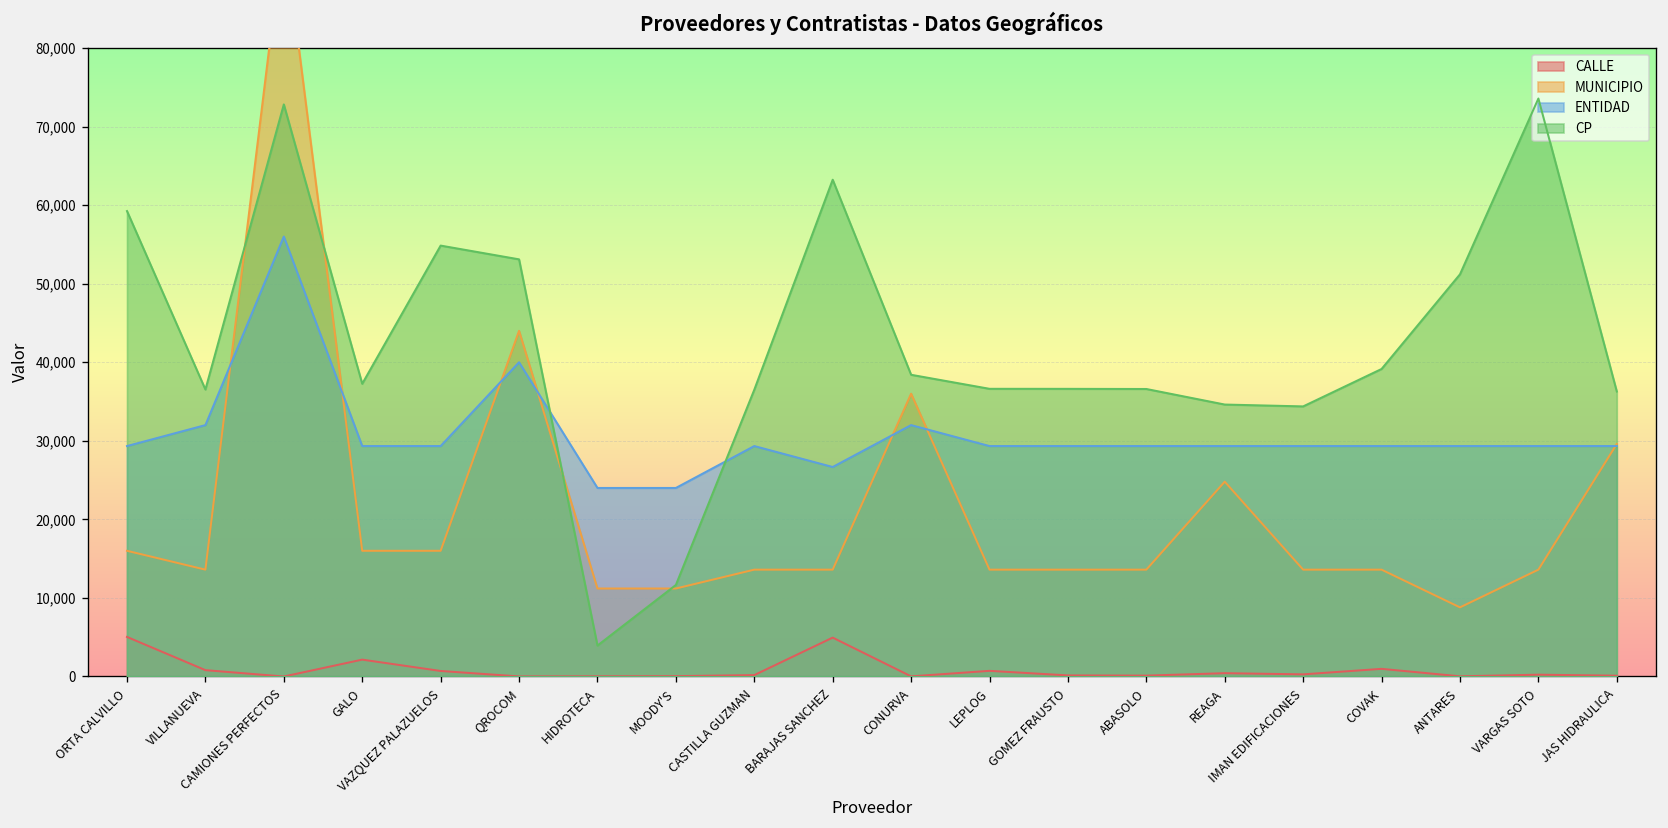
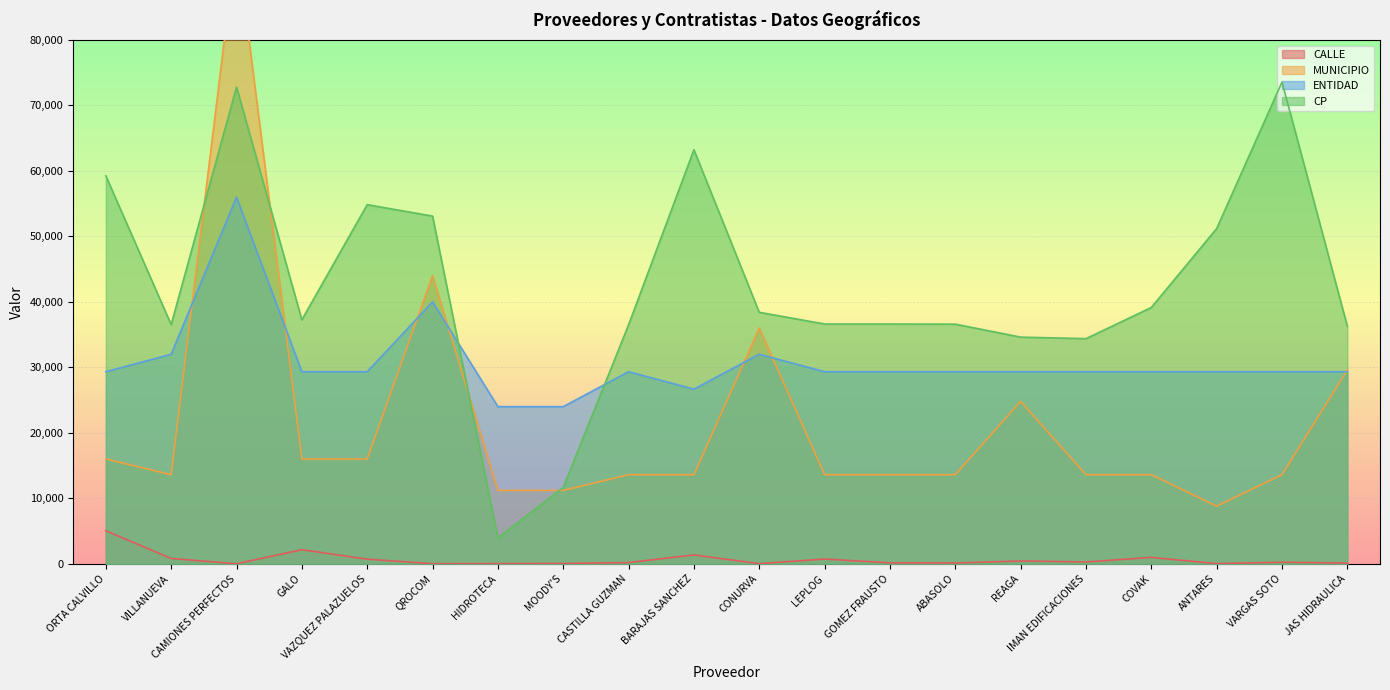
  {
    "CALLE": {
      "ORTA CALVILLO": "5,000",
      "VILLANUEVA": "1,000",
      "CAMIONES PERFECTOS": "0",
      "GALO": "2,000",
      "VAZQUEZ PALAZUELOS": "1,000",
      "QROCOM": "0",
      "HIDROTECA": "0",
      "MOODY'S": "0",
      "CASTILLA GUZMAN": "0",
-     "BARAJAS SANCHEZ": "5,000",
+     "BARAJAS SANCHEZ": "1,000",
      "CONURVA": "0",
      "LEPLOG": "1,000",
      "GOMEZ FRAUSTO": "0",
      "ABASOLO": "0",
      "REAGA": "0",
      "IMAN EDIFICACIONES": "0",
      "COVAK": "1,000",
      "ANTARES": "0",
      "VARGAS SOTO": "0",
      "JAS HIDRAULICA": "0"
    },
    "MUNICIPIO": {
      "ORTA CALVILLO": "16,000",
      "VILLANUEVA": "14,000",
      "GALO": "16,000",
      "VAZQUEZ PALAZUELOS": "16,000",
      "QROCOM": "44,000",
      "HIDROTECA": "11,000",
      "MOODY'S": "11,000",
      "CASTILLA GUZMAN": "14,000",
      "BARAJAS SANCHEZ": "14,000",
      "CONURVA": "36,000",
      "LEPLOG": "14,000",
      "GOMEZ FRAUSTO": "14,000",
      "ABASOLO": "14,000",
      "REAGA": "25,000",
      "IMAN EDIFICACIONES": "14,000",
      "COVAK": "14,000",
      "ANTARES": "9,000",
      "VARGAS SOTO": "14,000"
    },
    "ENTIDAD": {
      "ORTA CALVILLO": "29,000",
      "VILLANUEVA": "32,000",
      "CAMIONES PERFECTOS": "56,000",
      "GALO": "29,000",
      "VAZQUEZ PALAZUELOS": "29,000",
      "QROCOM": "40,000",
      "HIDROTECA": "24,000",
      "MOODY'S": "24,000",
      "CASTILLA GUZMAN": "29,000",
      "BARAJAS SANCHEZ": "27,000",
      "CONURVA": "32,000",
      "LEPLOG": "29,000",
      "GOMEZ FRAUSTO": "29,000",
      "ABASOLO": "29,000",
      "REAGA": "29,000",
      "IMAN EDIFICACIONES": "29,000",
      "COVAK": "29,000",
      "ANTARES": "29,000",
      "VARGAS SOTO": "29,000"
    },
    "CP": {
      "ORTA CALVILLO": "59,000",
      "VILLANUEVA": "37,000",
      "CAMIONES PERFECTOS": "73,000",
      "GALO": "37,000",
      "VAZQUEZ PALAZUELOS": "55,000",
      "QROCOM": "53,000",
      "HIDROTECA": "4,000",
      "MOODY'S": "12,000",
      "CASTILLA GUZMAN": "37,000",
      "BARAJAS SANCHEZ": "63,000",
      "CONURVA": "38,000",
      "LEPLOG": "37,000",
      "GOMEZ FRAUSTO": "37,000",
      "ABASOLO": "37,000",
      "REAGA": "35,000",
      "IMAN EDIFICACIONES": "34,000",
      "COVAK": "39,000",
      "ANTARES": "51,000",
      "JAS HIDRAULICA": "36,000"
    }
  }
